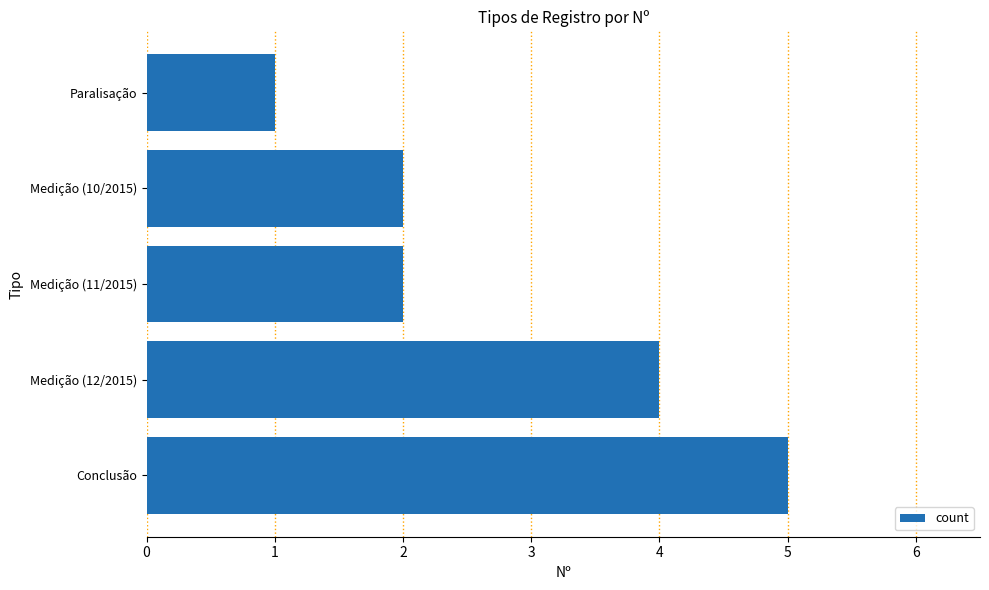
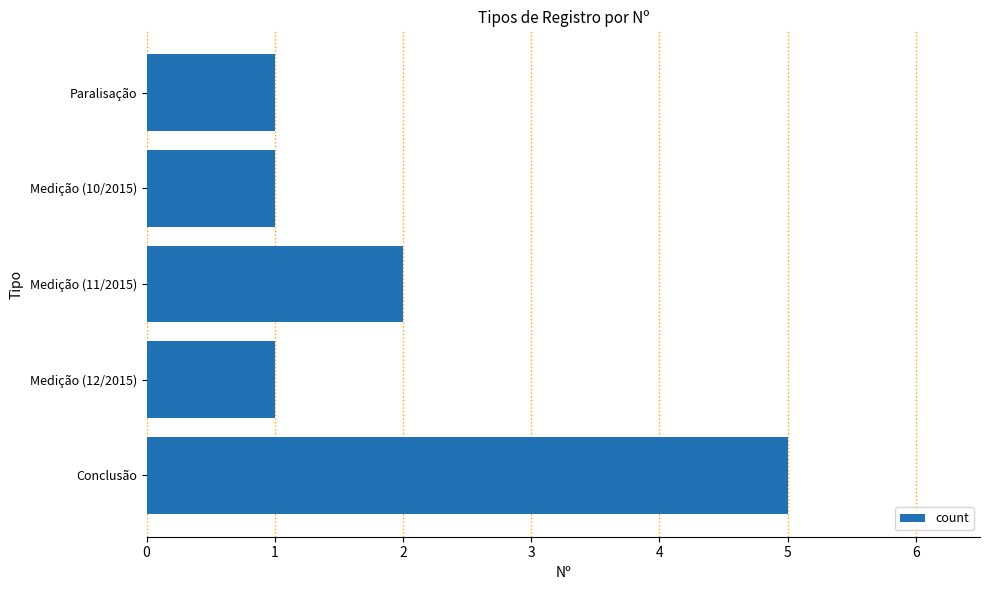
  {
    "Paralisação": 1,
-   "Medição (10/2015)": 2,
+   "Medição (10/2015)": 1,
    "Medição (11/2015)": 2,
-   "Medição (12/2015)": 4,
+   "Medição (12/2015)": 1,
    "Conclusão": 5
  }
